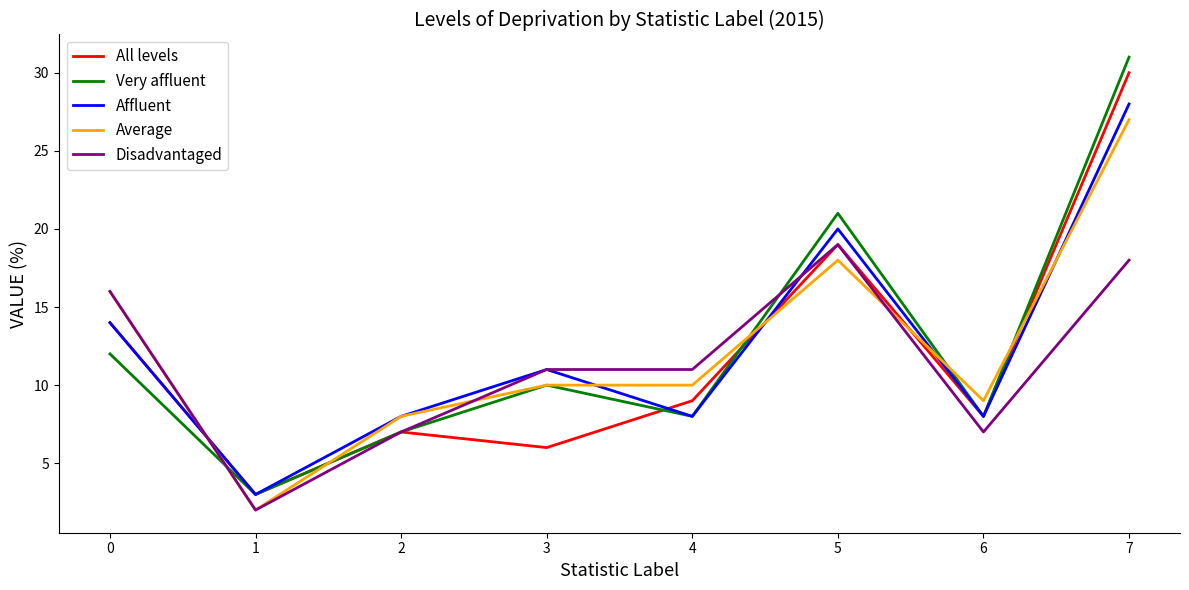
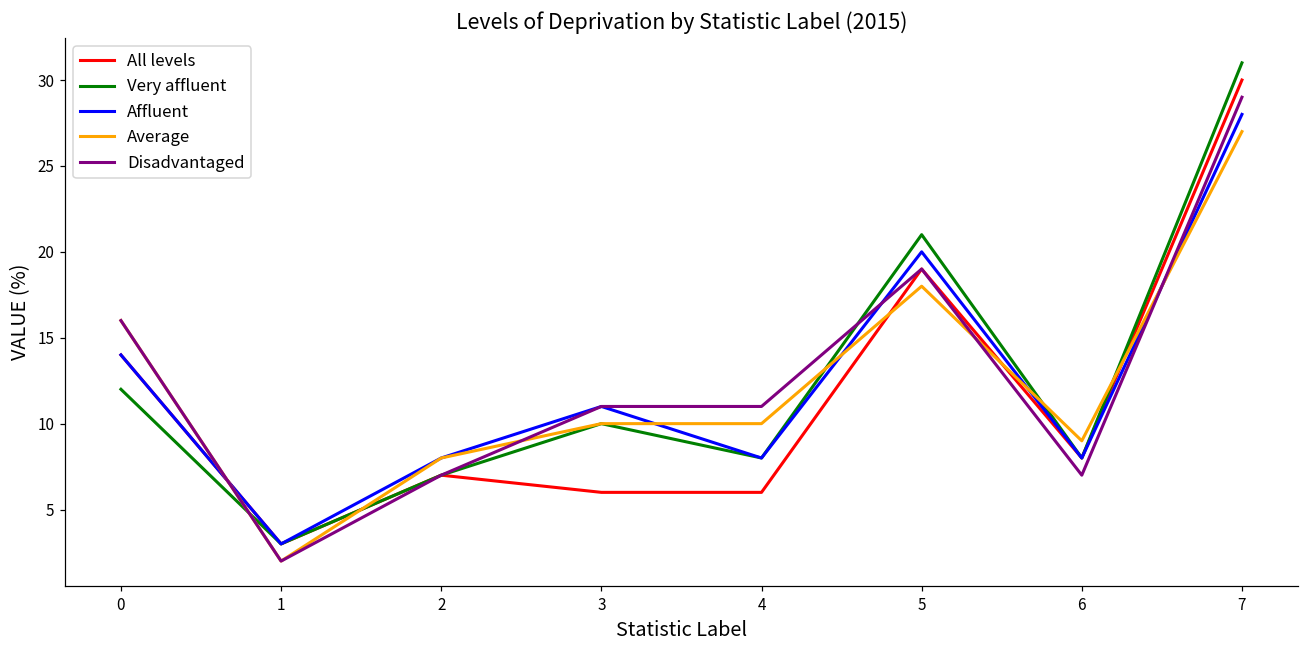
  {
    "All levels": {
      "3": 6,
-     "4": 9,
+     "4": 6,
      "7": 30
    },
    "Very affluent": {
      "0": 12,
      "5": 21,
      "7": 31
    },
    "Affluent": {
      "5": 20,
      "7": 28
    },
    "Average": {
      "4": 10,
      "5": 18,
      "6": 9,
      "7": 27
    },
    "Disadvantaged": {
      "4": 11,
      "6": 7,
-     "7": 18
+     "7": 29
    }
  }
